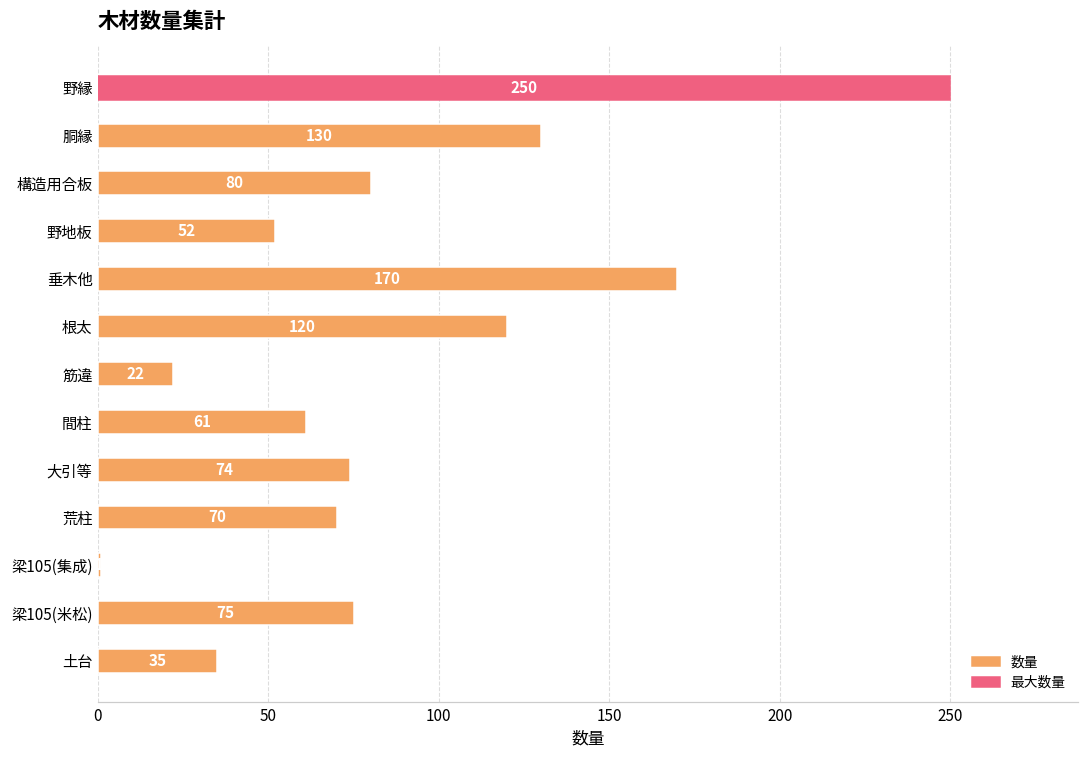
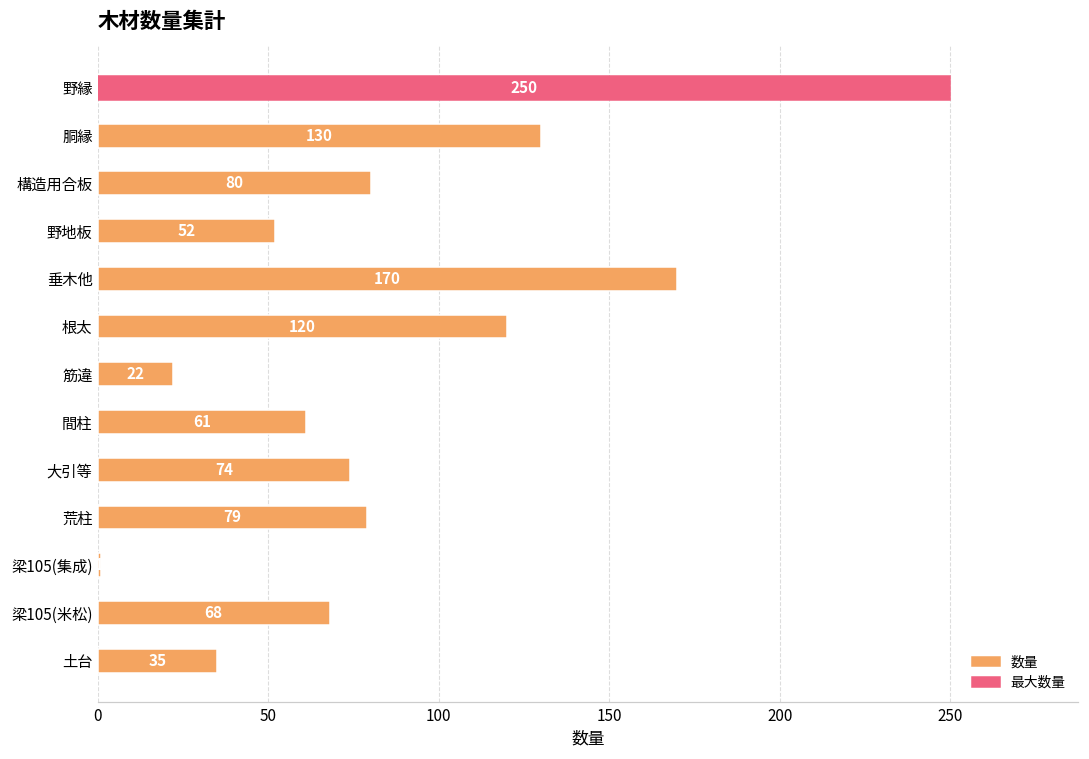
  {
    "野縁": 250,
    "胴縁": 130,
    "構造用合板": 80,
    "野地板": 52,
    "垂木他": 170,
    "根太": 120,
    "筋違": 22,
    "間柱": 61,
    "大引等": 74,
-   "荒柱": 70,
-   "梁105(米松)": 75,
+   "荒柱": 79,
+   "梁105(米松)": 68,
    "土台": 35
  }
